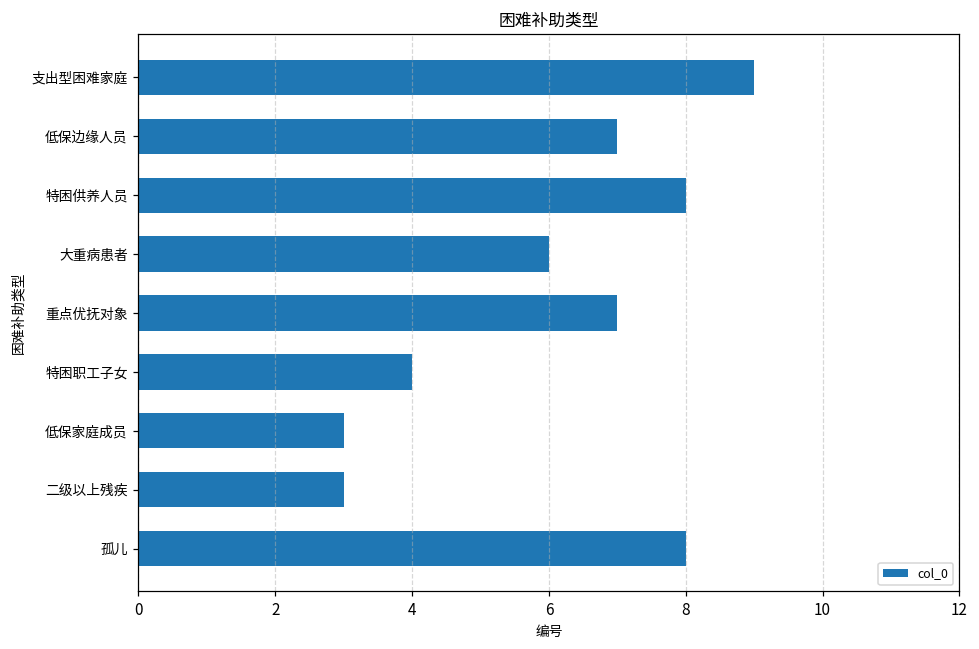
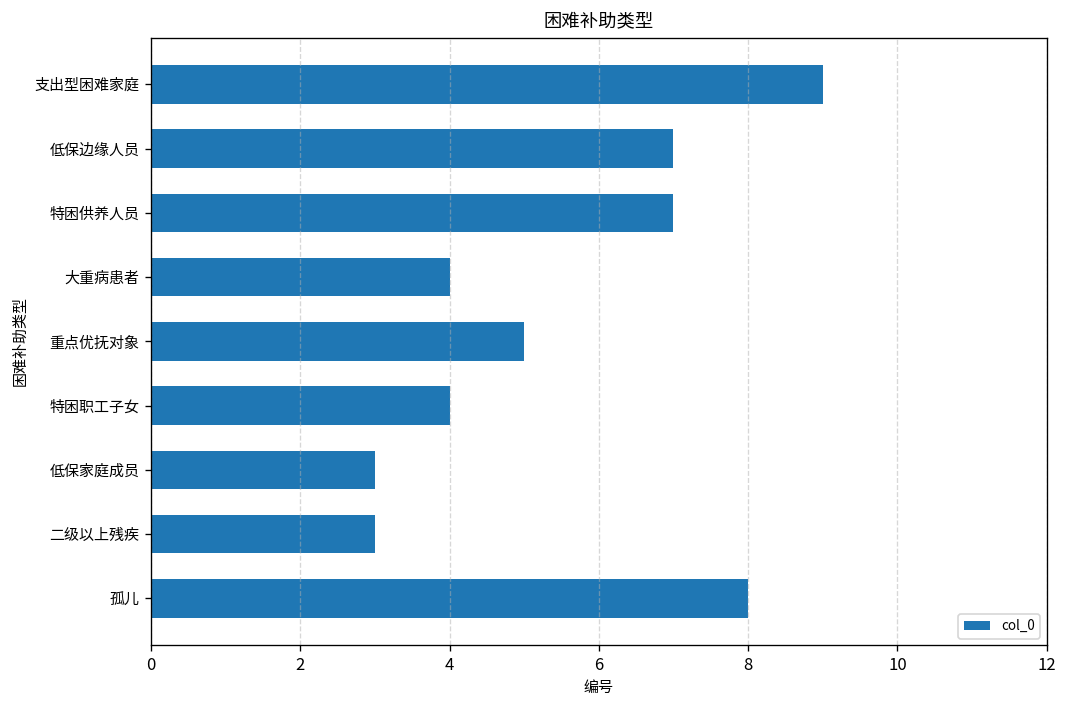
  {
    "支出型困难家庭": 9,
    "低保边缘人员": 7,
-   "特困供养人员": 8,
-   "大重病患者": 6,
-   "重点优抚对象": 7,
+   "特困供养人员": 7,
+   "大重病患者": 4,
+   "重点优抚对象": 5,
    "特困职工子女": 4,
    "低保家庭成员": 3,
    "二级以上残疾": 3,
    "孤儿": 8
  }
